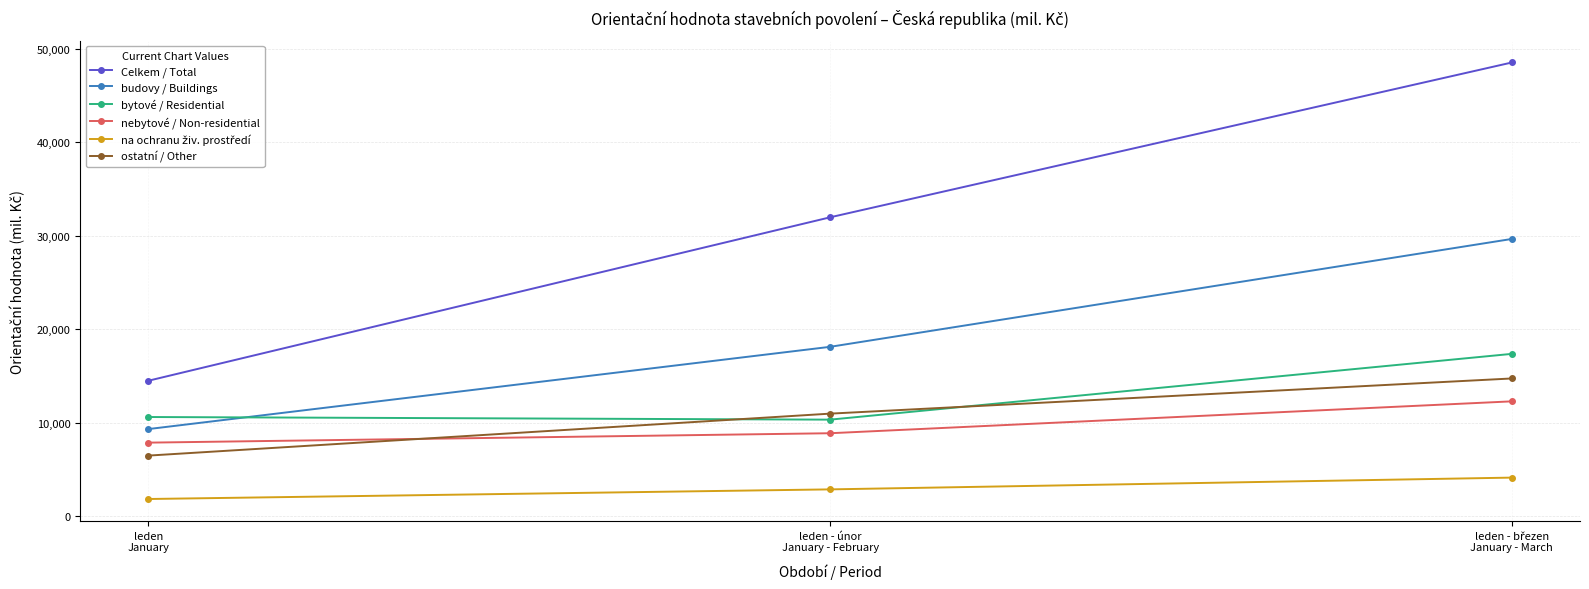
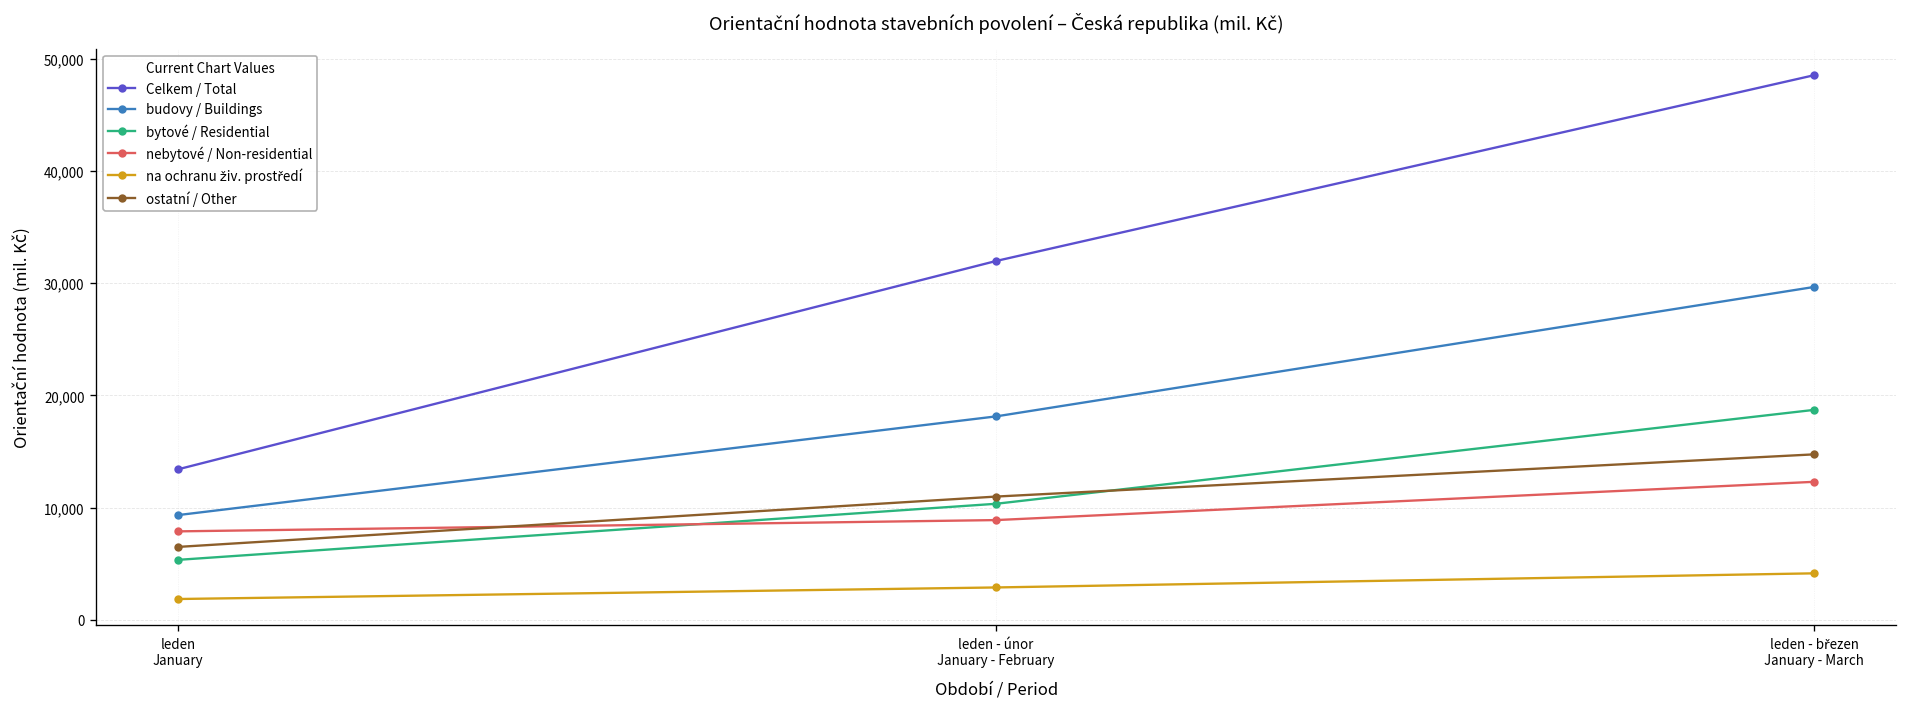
  {
    "Celkem / Total": {
-     "leden January": "14,000",
+     "leden January": "13,000",
      "leden - únor January - February": "32,000",
      "leden - březen January - March": "49,000"
    },
    "budovy / Buildings": {
      "leden January": "9,000",
      "leden - únor January - February": "18,000",
      "leden - březen January - March": "30,000"
    },
    "bytové / Residential": {
-     "leden January": "11,000",
+     "leden January": "5,000",
      "leden - únor January - February": "10,000",
-     "leden - březen January - March": "17,000"
+     "leden - březen January - March": "19,000"
    },
    "nebytové / Non-residential": {
      "leden January": "8,000",
      "leden - únor January - February": "9,000",
      "leden - březen January - March": "12,000"
    },
    "na ochranu živ. prostředí": {
      "leden January": "2,000",
      "leden - únor January - February": "3,000",
      "leden - březen January - March": "4,000"
    },
    "ostatní / Other": {
      "leden January": "6,000",
      "leden - únor January - February": "11,000",
      "leden - březen January - March": "15,000"
    }
  }
